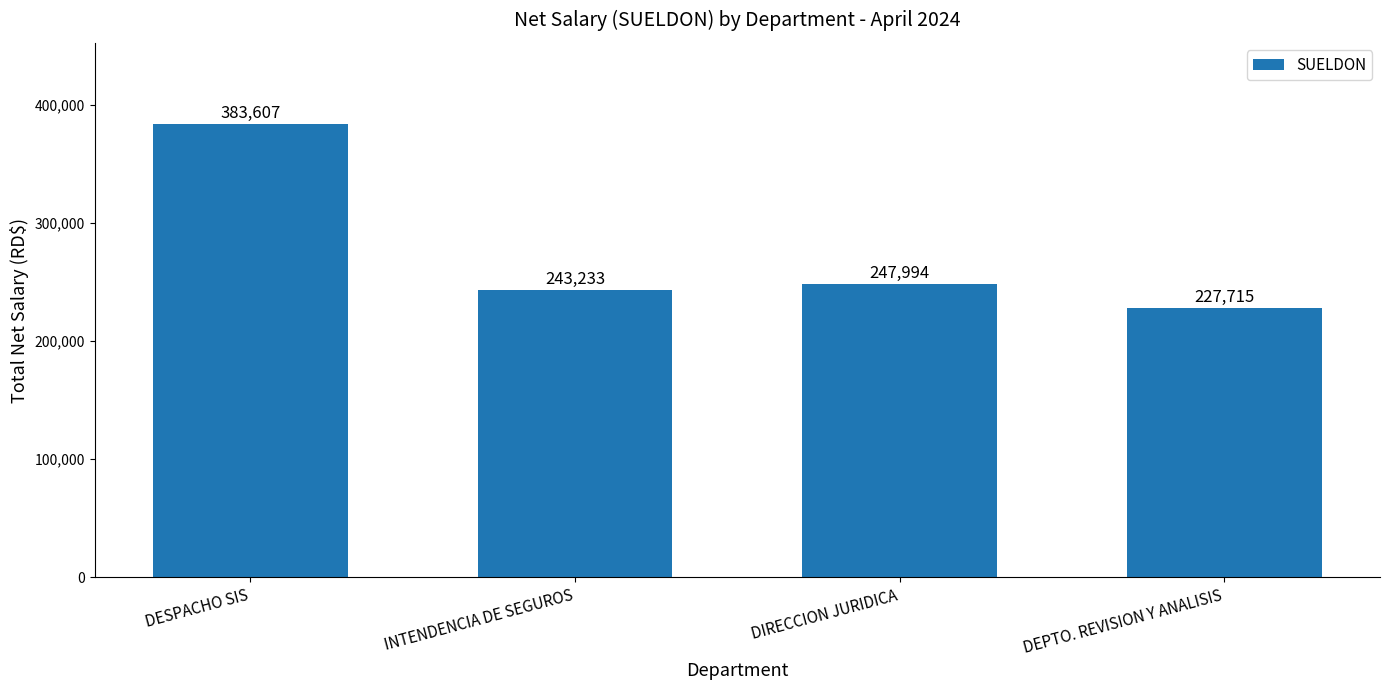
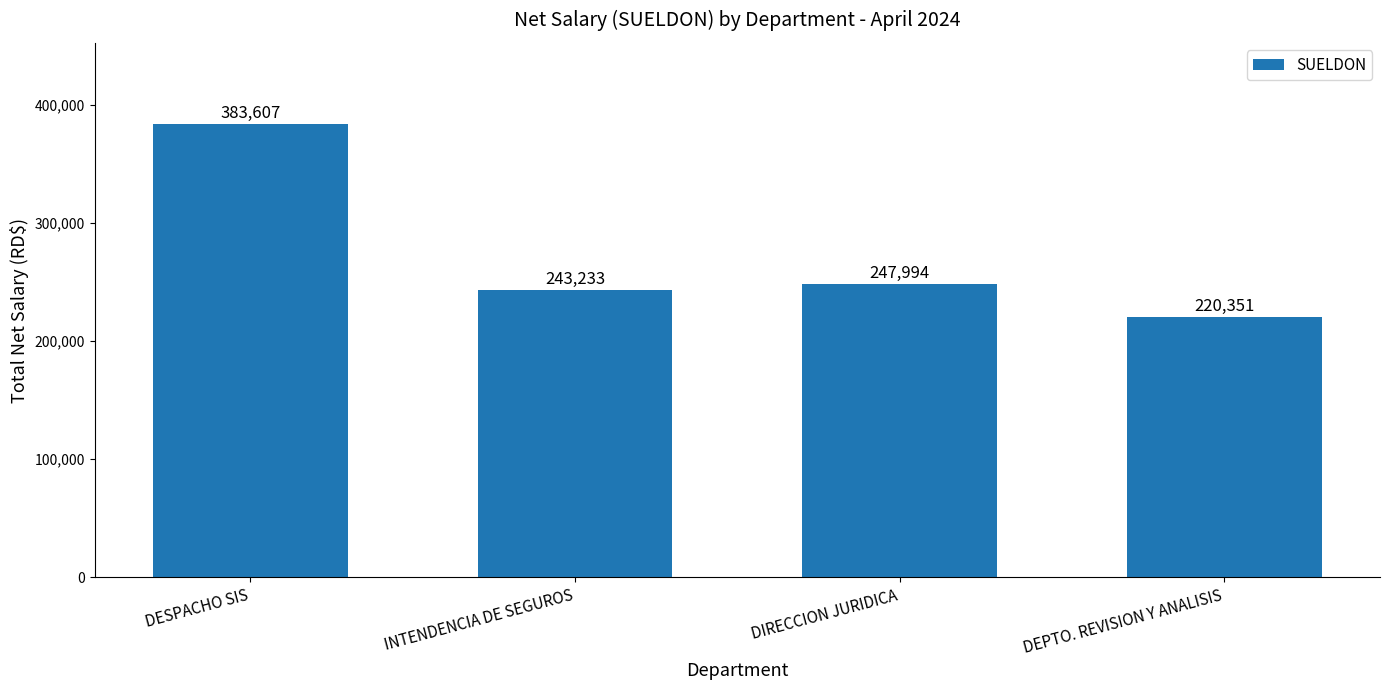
  {
    "INTENDENCIA DE SEGUROS": "243,233",
-   "DEPTO. REVISION Y ANALISIS": "227,715"
+   "DEPTO. REVISION Y ANALISIS": "220,351"
  }
